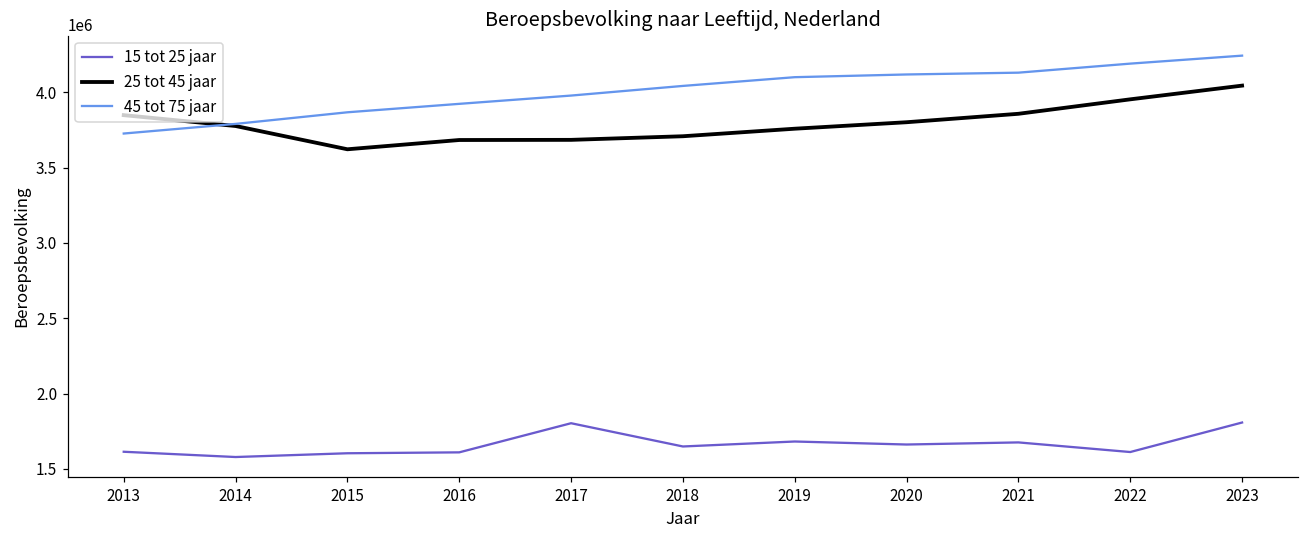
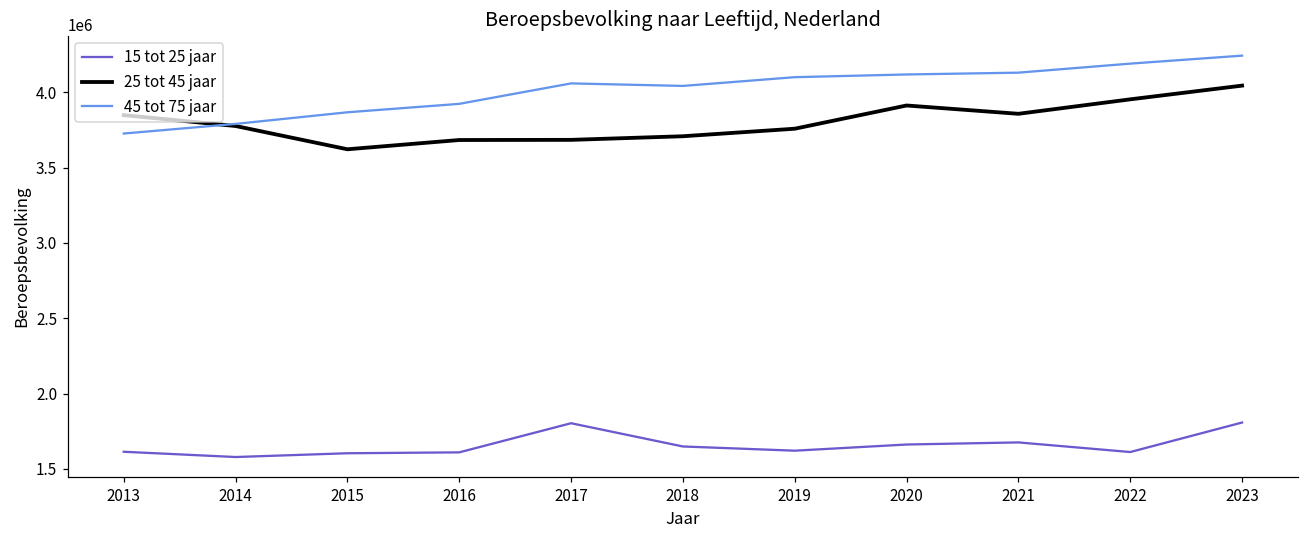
  {
    "15 tot 25 jaar": {
      "2013": 1610000,
      "2014": 1580000,
      "2015": 1600000,
      "2016": 1610000,
      "2017": 1800000,
      "2018": 1650000,
-     "2019": 1680000,
+     "2019": 1620000,
      "2020": 1660000,
      "2021": 1680000,
      "2022": 1610000,
      "2023": 1810000
    },
    "25 tot 45 jaar": {
      "2015": 3620000,
      "2016": 3680000,
      "2017": 3680000,
      "2018": 3710000,
      "2019": 3760000,
-     "2020": 3800000,
+     "2020": 3910000,
      "2021": 3860000,
      "2022": 3950000,
      "2023": 4040000
    },
    "45 tot 75 jaar": {
      "2013": 3730000,
      "2015": 3870000,
      "2016": 3920000,
-     "2017": 3980000,
+     "2017": 4060000,
      "2018": 4040000,
      "2019": 4100000,
      "2020": 4120000,
      "2021": 4130000,
      "2022": 4190000,
      "2023": 4240000
    }
  }
